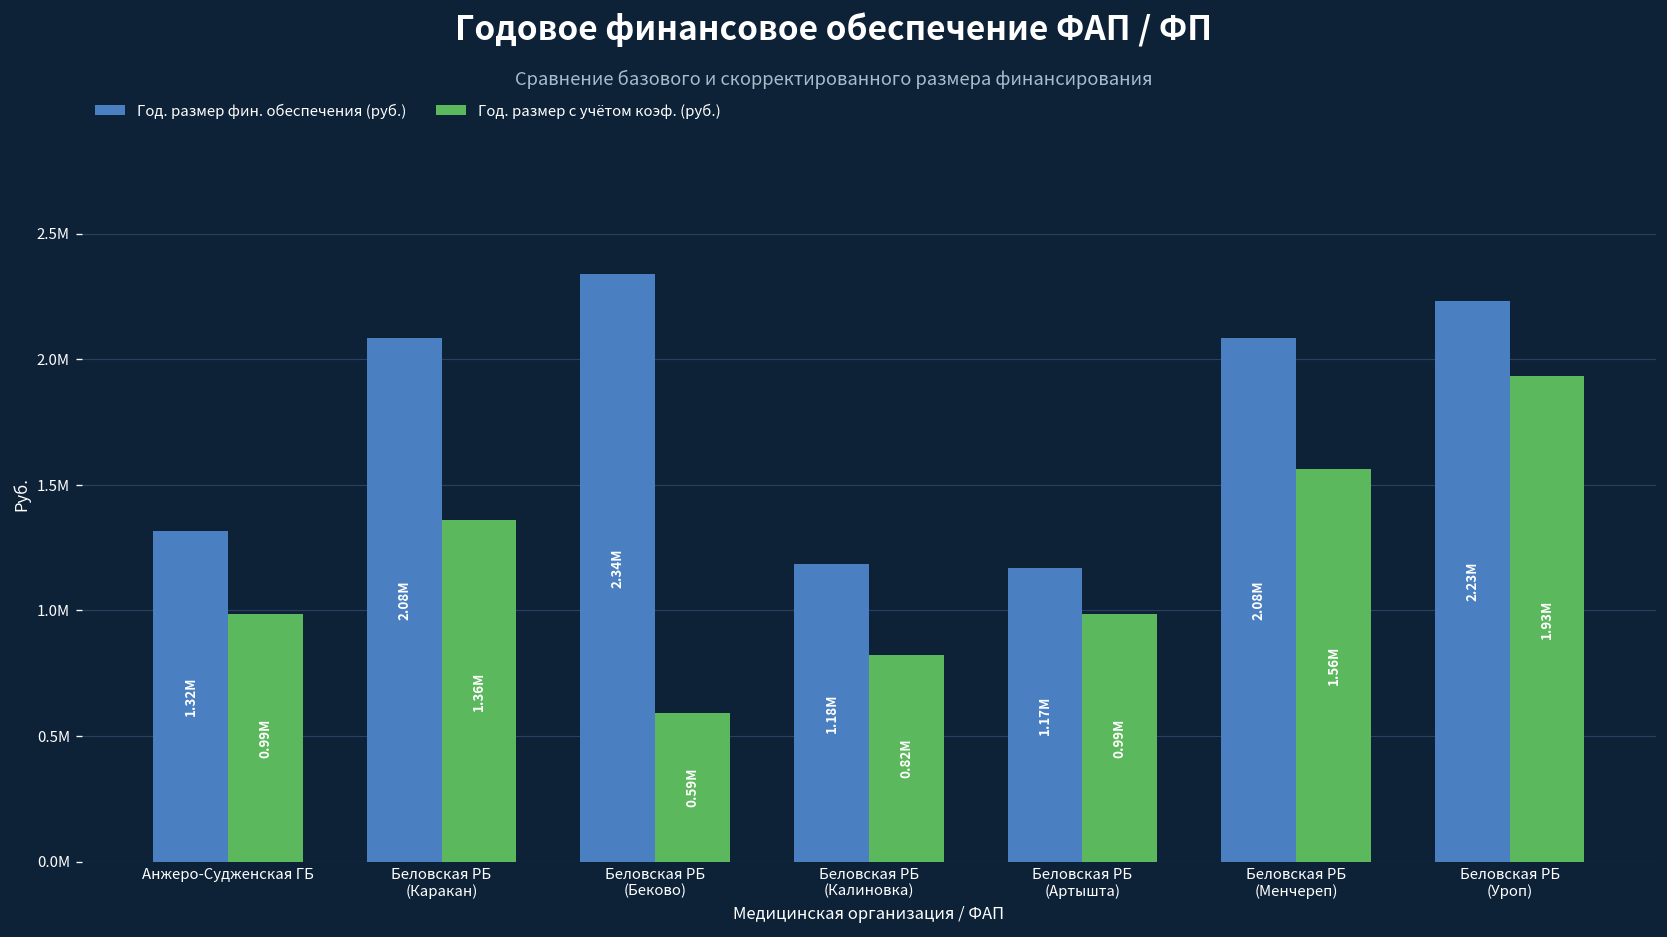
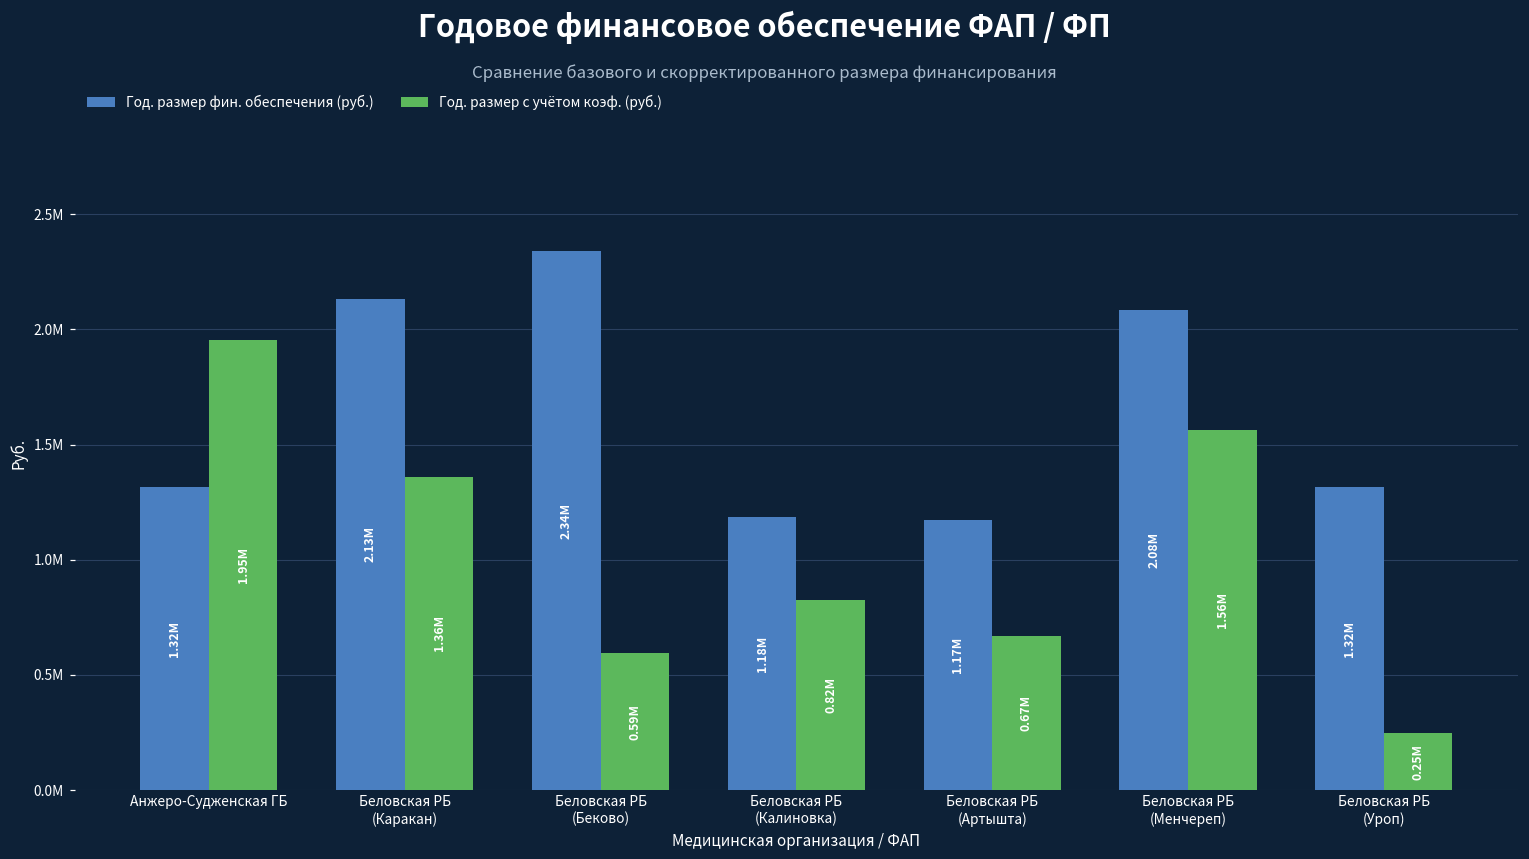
  {
    "Год. размер фин. обеспечения (руб.)": {
      "Анжеро-Судженская ГБ": "1.32M",
-     "Беловская РБ (Каракан)": "2.08M",
+     "Беловская РБ (Каракан)": "2.13M",
      "Беловская РБ (Беково)": "2.34M",
      "Беловская РБ (Калиновка)": "1.18M",
      "Беловская РБ (Артышта)": "1.17M",
      "Беловская РБ (Менчереп)": "2.08M",
-     "Беловская РБ (Уроп)": "2.23M"
+     "Беловская РБ (Уроп)": "1.32M"
    },
    "Год. размер с учётом коэф. (руб.)": {
-     "Анжеро-Судженская ГБ": "0.99M",
+     "Анжеро-Судженская ГБ": "1.95M",
      "Беловская РБ (Каракан)": "1.36M",
      "Беловская РБ (Беково)": "0.59M",
      "Беловская РБ (Калиновка)": "0.82M",
-     "Беловская РБ (Артышта)": "0.99M",
+     "Беловская РБ (Артышта)": "0.67M",
      "Беловская РБ (Менчереп)": "1.56M",
-     "Беловская РБ (Уроп)": "1.93M"
+     "Беловская РБ (Уроп)": "0.25M"
    }
  }
